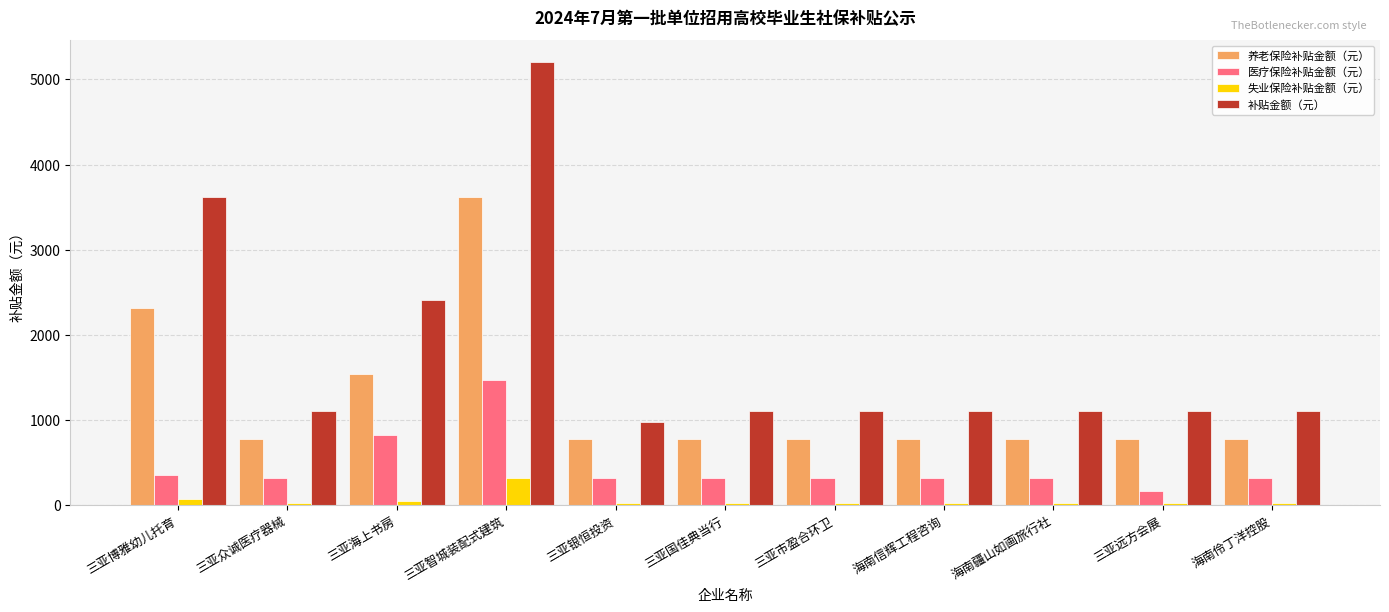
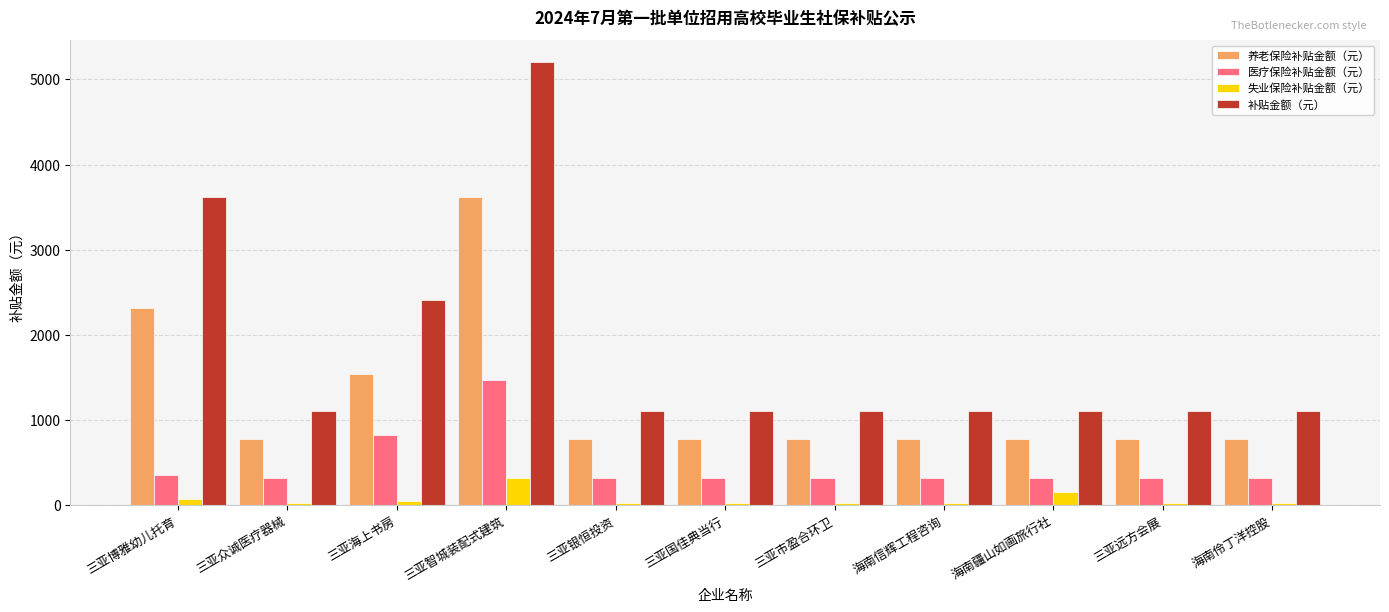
  {
    "养老保险补贴金额（元）": {
      "三亚博雅幼儿托育": 2300,
      "三亚众诚医疗器械": 800,
      "三亚海上书房": 1500,
      "三亚智城装配式建筑": 3600,
      "三亚银恒投资": 800,
      "三亚国佳典当行": 800,
      "三亚市盈合环卫": 800,
      "海南信辉工程咨询": 800,
      "海南疆山如画旅行社": 800,
      "三亚远方会展": 800,
      "海南伶丁洋控股": 800
    },
    "医疗保险补贴金额（元）": {
      "三亚博雅幼儿托育": 400,
      "三亚众诚医疗器械": 300,
      "三亚海上书房": 800,
      "三亚智城装配式建筑": 1500,
      "三亚银恒投资": 300,
      "三亚国佳典当行": 300,
      "三亚市盈合环卫": 300,
      "海南信辉工程咨询": 300,
      "海南疆山如画旅行社": 300,
-     "三亚远方会展": 200,
+     "三亚远方会展": 300,
      "海南伶丁洋控股": 300
    },
    "失业保险补贴金额（元）": {
      "三亚博雅幼儿托育": 100,
      "三亚海上书房": 0,
      "三亚智城装配式建筑": 300,
-     "海南疆山如画旅行社": 0
+     "海南疆山如画旅行社": 200
    },
    "补贴金额（元）": {
      "三亚博雅幼儿托育": 3600,
      "三亚众诚医疗器械": 1100,
      "三亚海上书房": 2400,
      "三亚智城装配式建筑": 5200,
-     "三亚银恒投资": 1000,
+     "三亚银恒投资": 1100,
      "三亚国佳典当行": 1100,
      "三亚市盈合环卫": 1100,
      "海南信辉工程咨询": 1100,
      "海南疆山如画旅行社": 1100,
      "三亚远方会展": 1100,
      "海南伶丁洋控股": 1100
    }
  }
